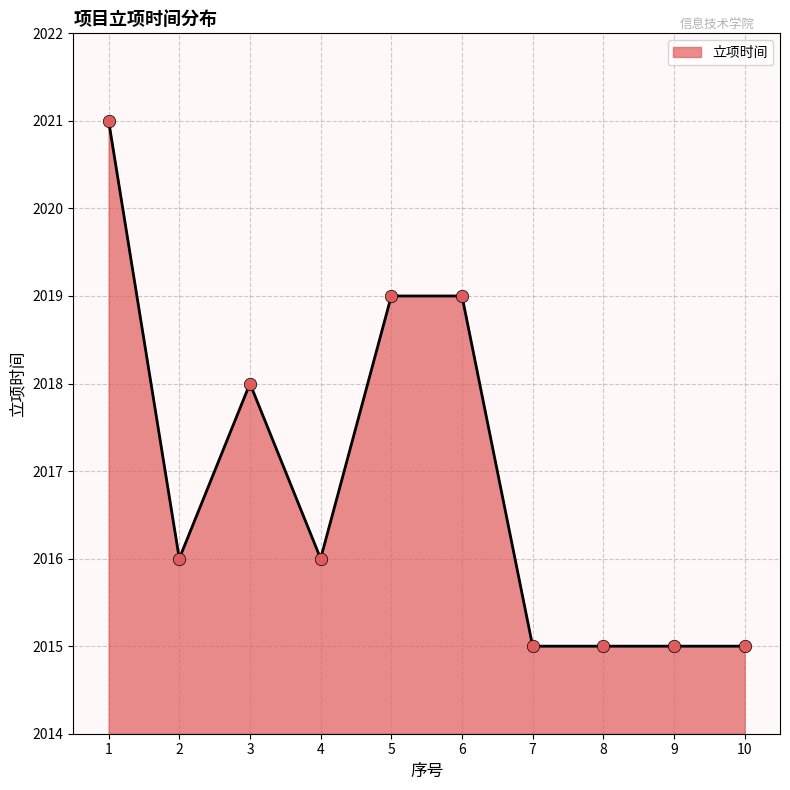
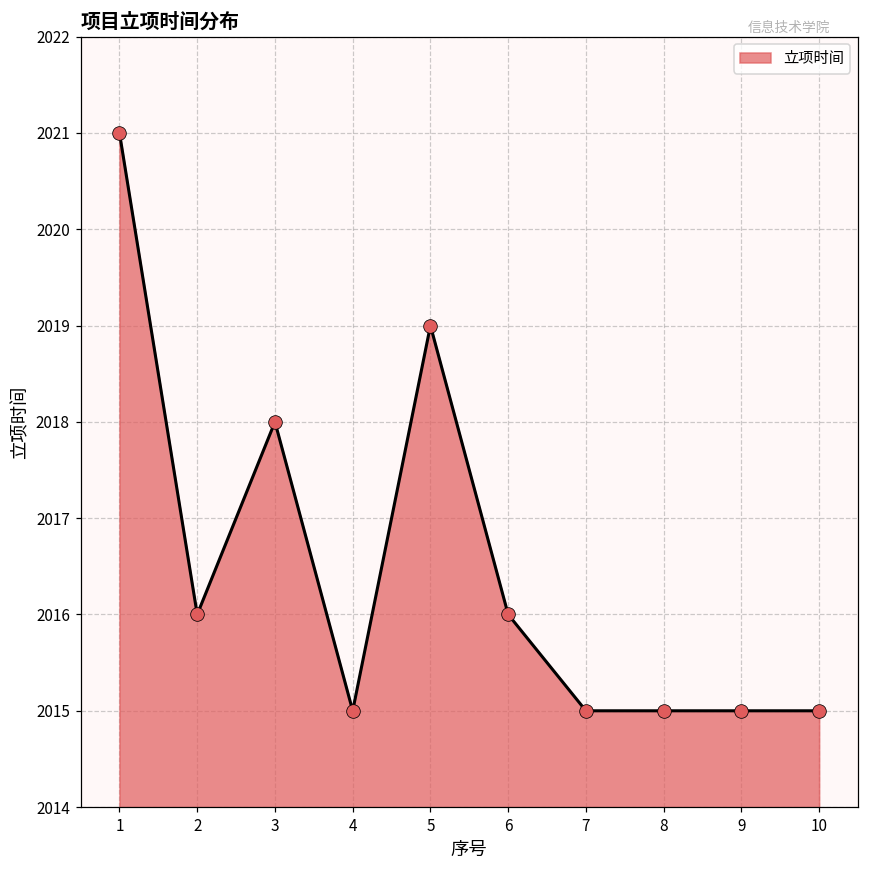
  {
    "1": 2021,
    "2": 2016,
    "3": 2018,
-   "4": 2016,
+   "4": 2015,
    "5": 2019,
-   "6": 2019,
+   "6": 2016,
    "7": 2015,
    "8": 2015,
    "9": 2015,
    "10": 2015
  }
